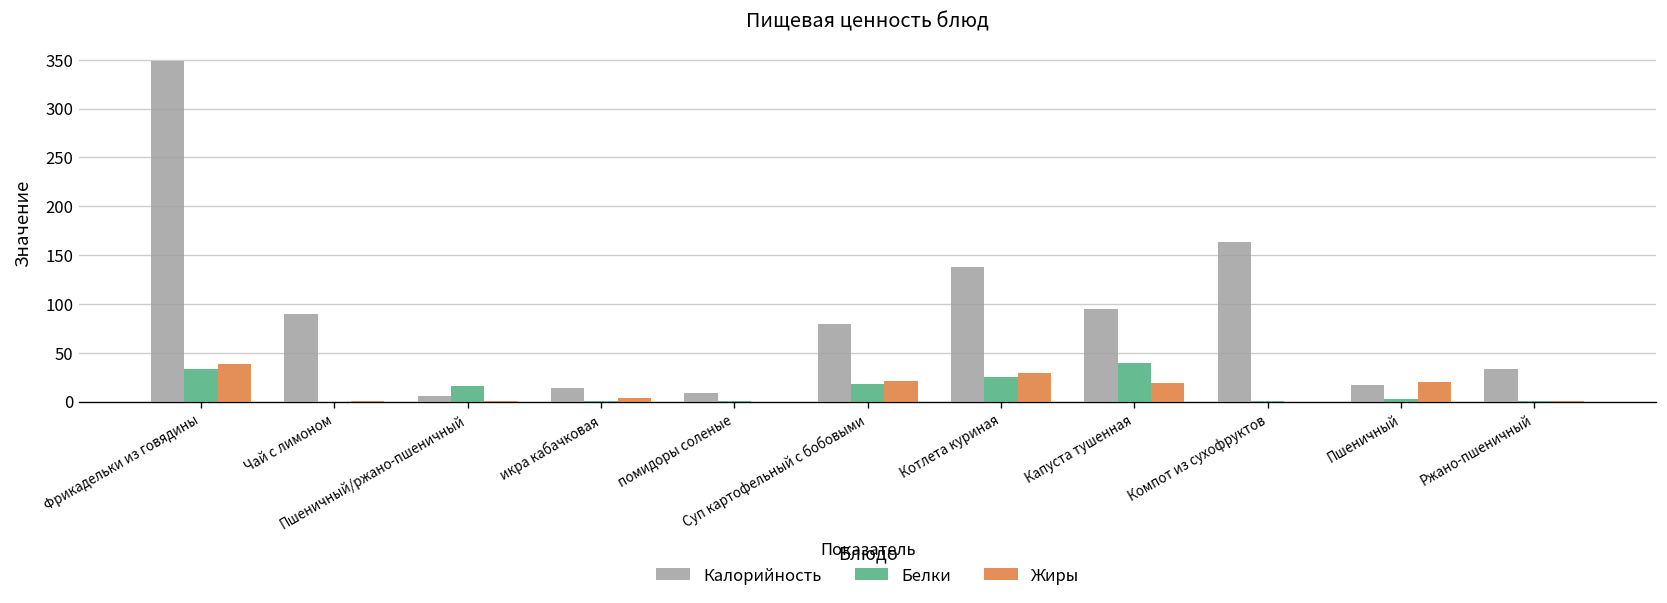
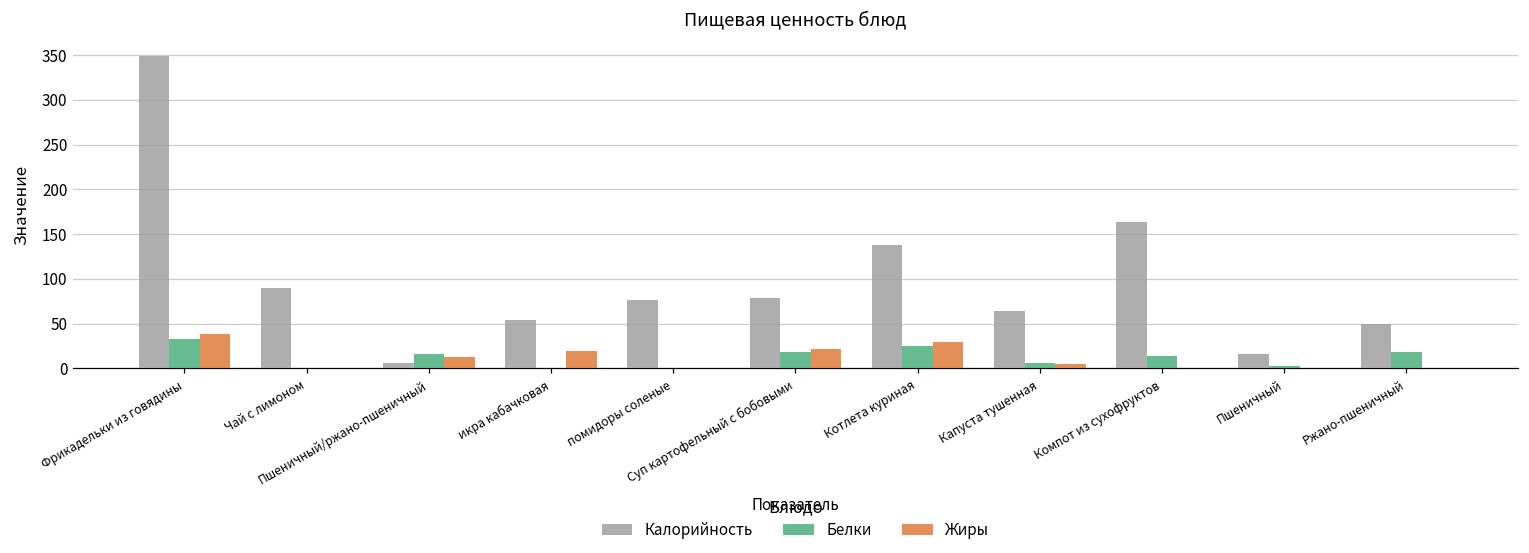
  {
    "Калорийность": {
      "Фрикадельки из говядины": 350,
      "Чай с лимоном": 90,
      "Пшеничный/ржано-пшеничный": 10,
-     "икра кабачковая": 10,
-     "помидоры соленые": 10,
+     "икра кабачковая": 50,
+     "помидоры соленые": 80,
      "Суп картофельный с бобовыми": 80,
      "Котлета куриная": 140,
-     "Капуста тушенная": 90,
+     "Капуста тушенная": 60,
      "Компот из сухофруктов": 160,
      "Пшеничный": 20,
-     "Ржано-пшеничный": 30
+     "Ржано-пшеничный": 50
    },
    "Белки": {
      "Фрикадельки из говядины": 30,
      "Пшеничный/ржано-пшеничный": 20,
      "Суп картофельный с бобовыми": 20,
      "Котлета куриная": 20,
-     "Капуста тушенная": 40,
-     "Компот из сухофруктов": 0,
-     "Ржано-пшеничный": 0
+     "Капуста тушенная": 10,
+     "Компот из сухофруктов": 10,
+     "Ржано-пшеничный": 20
    },
    "Жиры": {
      "Фрикадельки из говядины": 40,
-     "Пшеничный/ржано-пшеничный": 0,
-     "икра кабачковая": 0,
+     "Пшеничный/ржано-пшеничный": 10,
+     "икра кабачковая": 20,
      "Суп картофельный с бобовыми": 20,
      "Котлета куриная": 30,
-     "Капуста тушенная": 20,
+     "Капуста тушенная": 10,
      "Компот из сухофруктов": 0,
-     "Пшеничный": 20
+     "Пшеничный": 0
    }
  }
